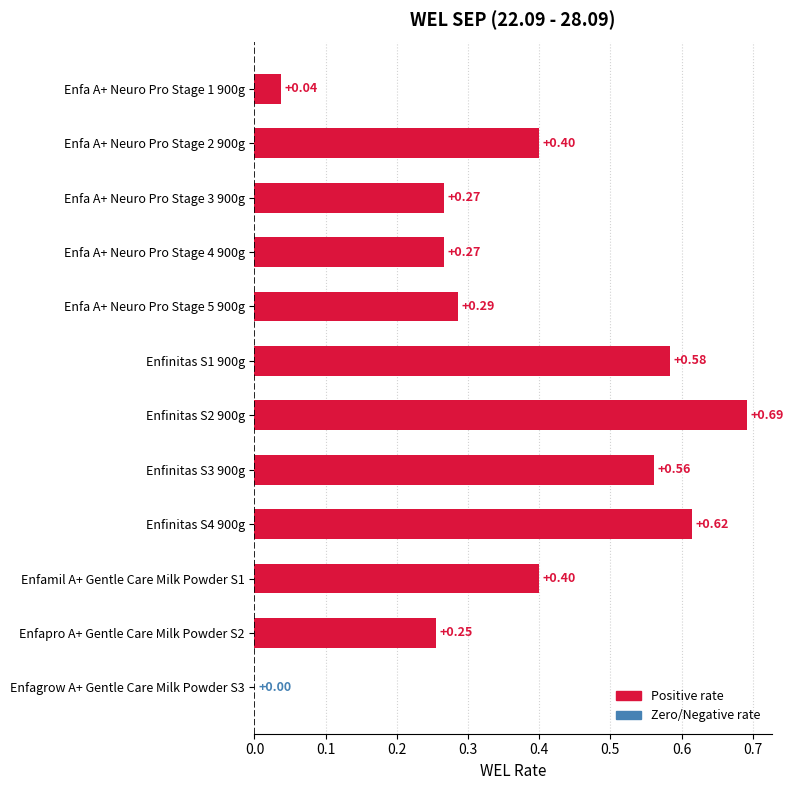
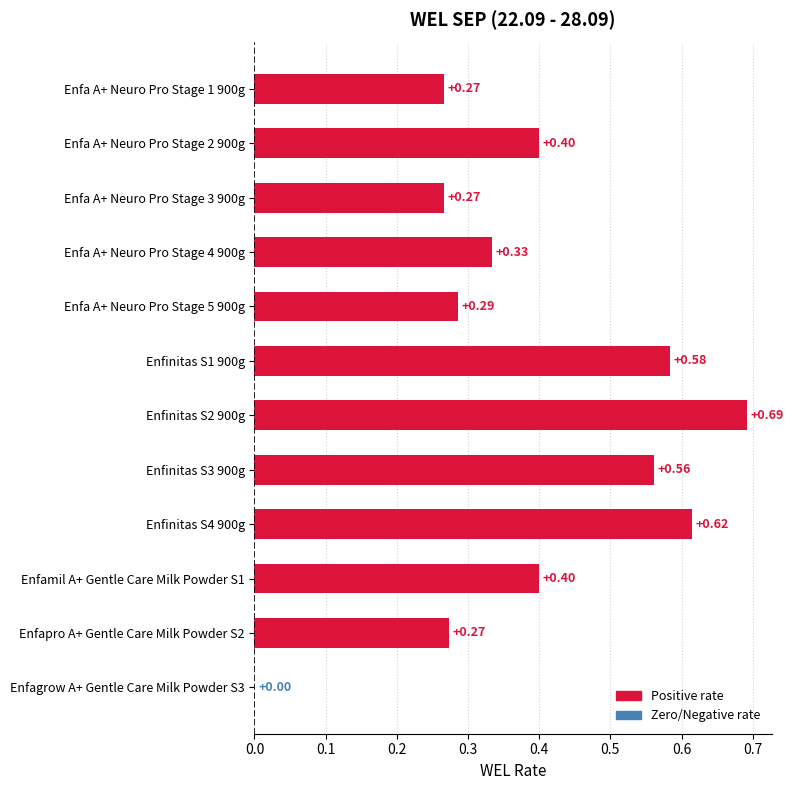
  {
-   "Enfa A+ Neuro Pro Stage 1 900g": "+0.04",
+   "Enfa A+ Neuro Pro Stage 1 900g": "+0.27",
    "Enfa A+ Neuro Pro Stage 2 900g": "+0.40",
    "Enfa A+ Neuro Pro Stage 3 900g": "+0.27",
-   "Enfa A+ Neuro Pro Stage 4 900g": "+0.27",
+   "Enfa A+ Neuro Pro Stage 4 900g": "+0.33",
    "Enfa A+ Neuro Pro Stage 5 900g": "+0.29",
    "Enfinitas S1 900g": "+0.58",
    "Enfinitas S2 900g": "+0.69",
    "Enfinitas S3 900g": "+0.56",
    "Enfinitas S4 900g": "+0.62",
    "Enfamil A+ Gentle Care Milk Powder S1": "+0.40",
-   "Enfapro A+ Gentle Care Milk Powder S2": "+0.25",
+   "Enfapro A+ Gentle Care Milk Powder S2": "+0.27",
    "Enfagrow A+ Gentle Care Milk Powder S3": "+0.00"
  }
